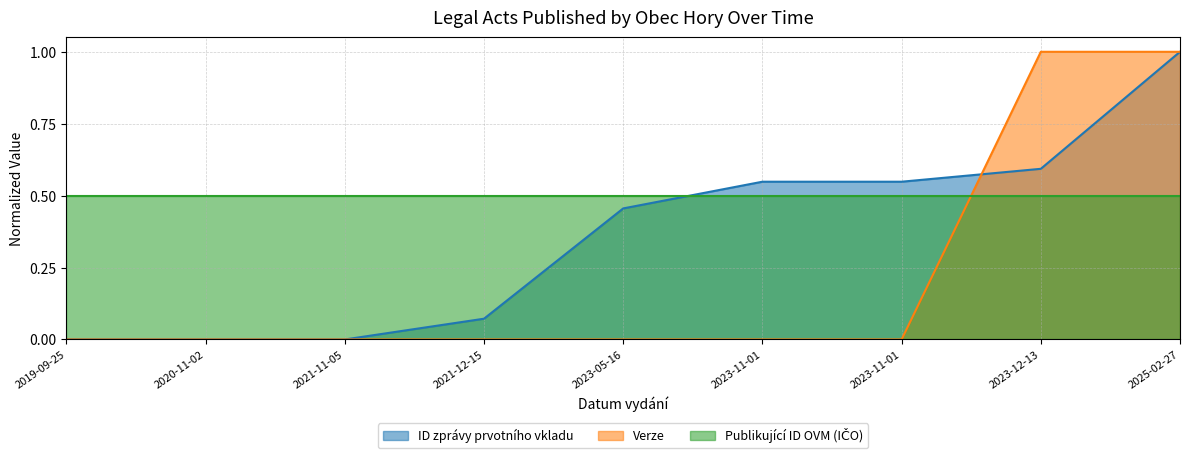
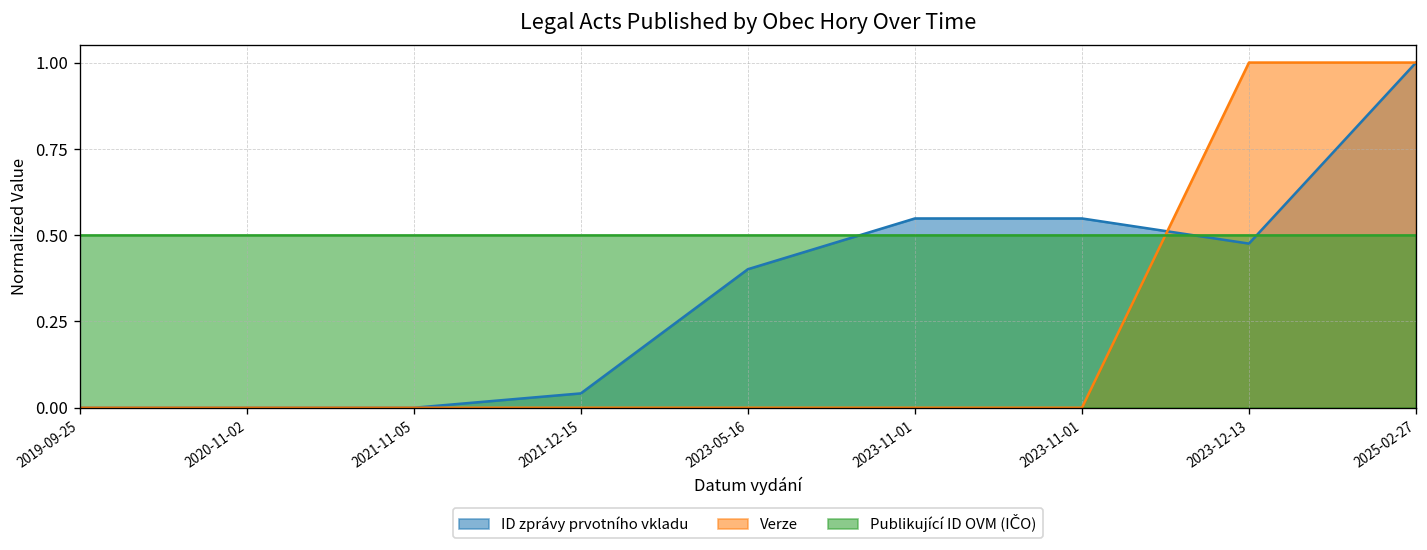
  {
    "ID zprávy prvotního vkladu": {
-     "2021-12-15": 0.07,
-     "2023-05-16": 0.46,
-     "2023-12-13": 0.59
+     "2021-12-15": 0.04,
+     "2023-05-16": 0.40,
+     "2023-12-13": 0.48
    },
    "Verze": {
      "2021-12-15": 0.00,
      "2023-05-16": 0.00,
      "2023-12-13": 1.00
    },
    "Publikující ID OVM (IČO)": {
      "2019-09-25": 0.50,
      "2020-11-02": 0.50,
      "2021-11-05": 0.50,
      "2021-12-15": 0.50,
      "2023-05-16": 0.50,
      "2023-12-13": 0.50,
      "2025-02-27": 0.50
    }
  }
